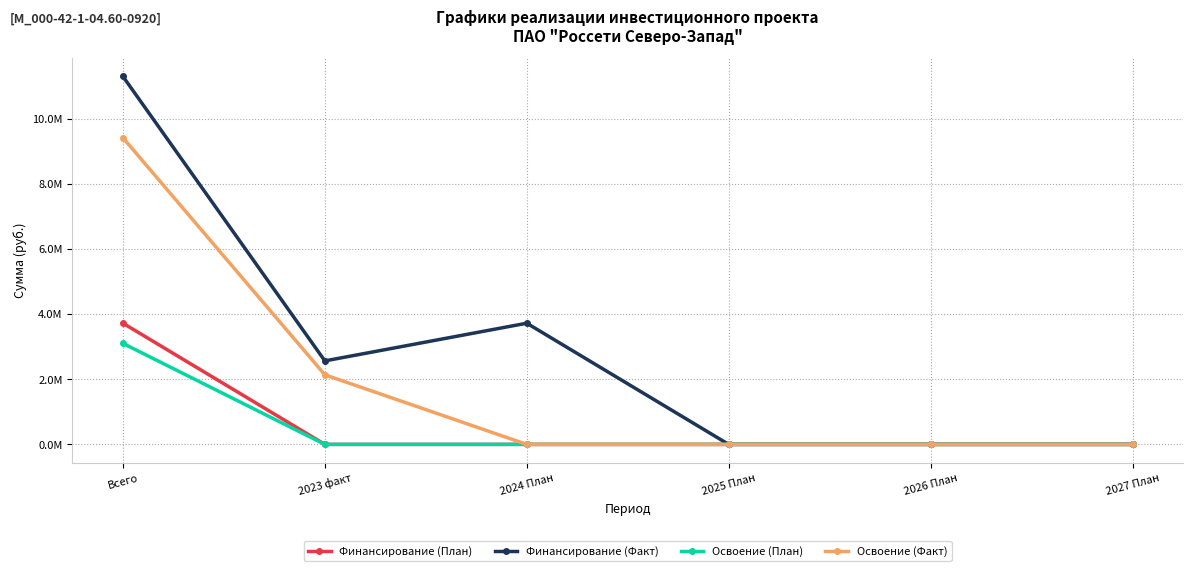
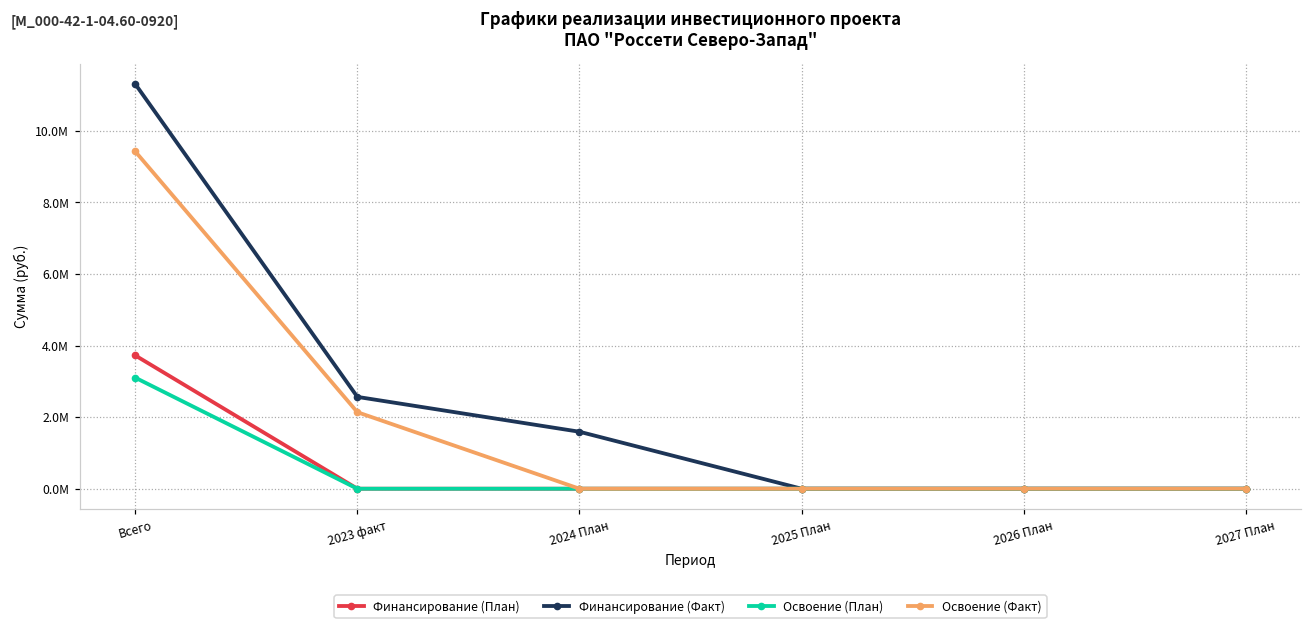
  {
    "Финансирование (План)": {
      "Всего": 3700000
    },
    "Финансирование (Факт)": {
      "Всего": 11300000,
      "2023 факт": 2600000,
-     "2024 План": 3700000
+     "2024 План": 1600000
    },
    "Освоение (План)": {
      "Всего": 3100000
    },
    "Освоение (Факт)": {
      "Всего": 9400000,
      "2023 факт": 2100000
    }
  }
